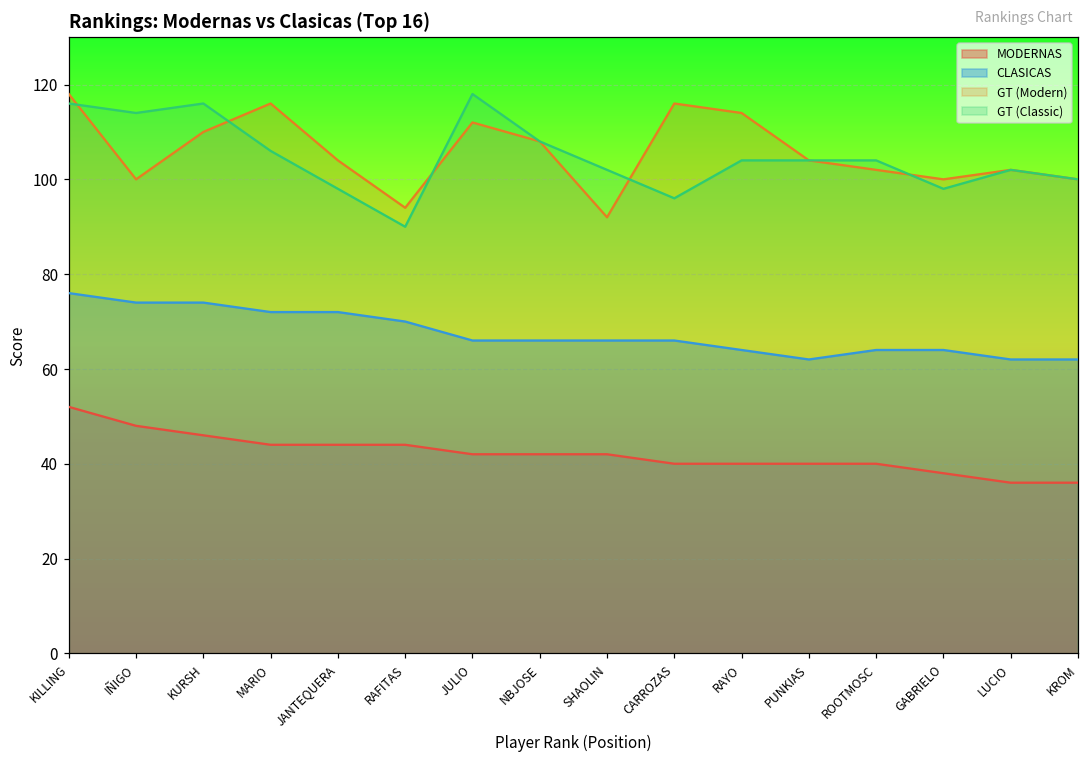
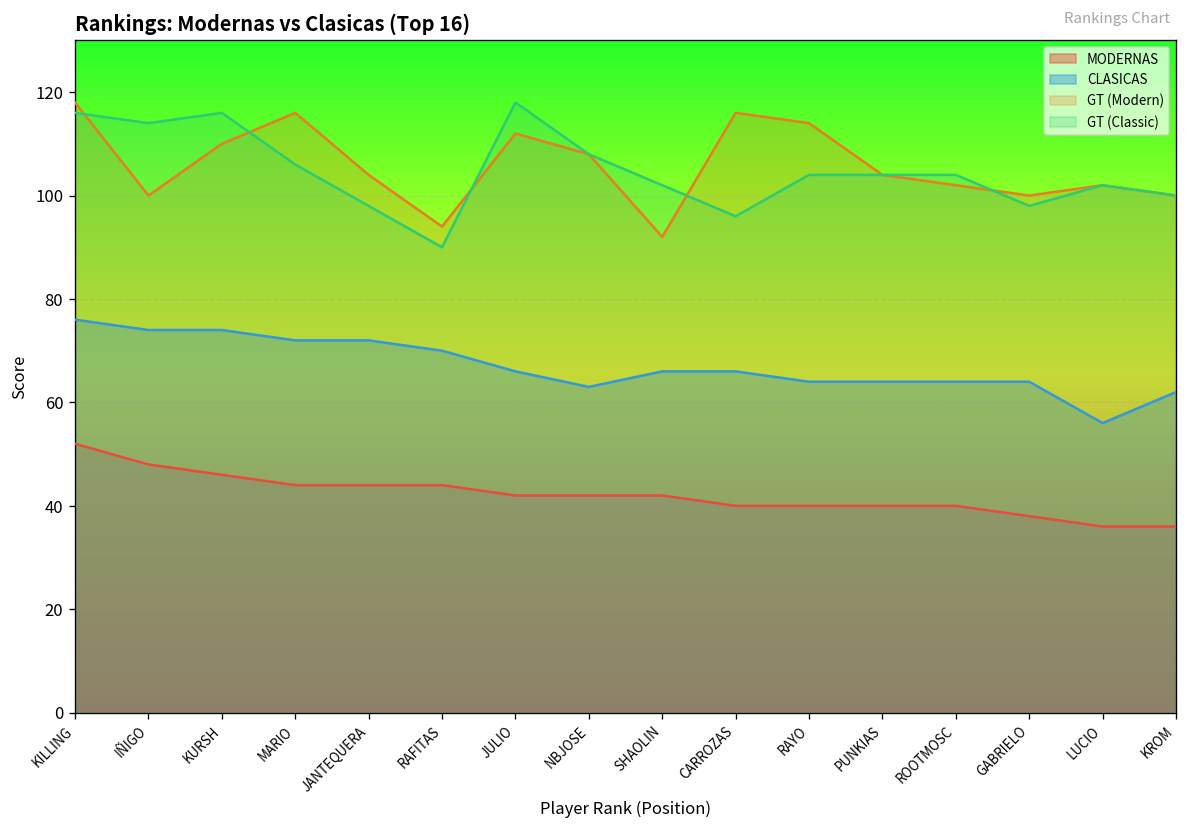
  {
    "CLASICAS": {
      "KILLING": 76,
      "IÑIGO": 74,
      "KURSH": 74,
      "MARIO": 72,
      "JANTEQUERA": 72,
      "RAFITAS": 70,
      "JULIO": 66,
-     "NBJOSE": 66,
+     "NBJOSE": 63,
      "SHAOLIN": 66,
      "CARROZAS": 66,
      "RAYO": 64,
-     "PUNKIAS": 62,
+     "PUNKIAS": 64,
      "ROOTMOSC": 64,
      "GABRIELO": 64,
-     "LUCIO": 62,
+     "LUCIO": 56,
      "KROM": 62
    },
    "GT (Classic)": {
      "KILLING": 116,
      "IÑIGO": 114,
      "KURSH": 116,
      "MARIO": 106,
      "JANTEQUERA": 98,
      "RAFITAS": 90,
      "JULIO": 118,
      "SHAOLIN": 102,
      "CARROZAS": 96,
      "RAYO": 104,
      "ROOTMOSC": 104,
      "GABRIELO": 98
    }
  }
